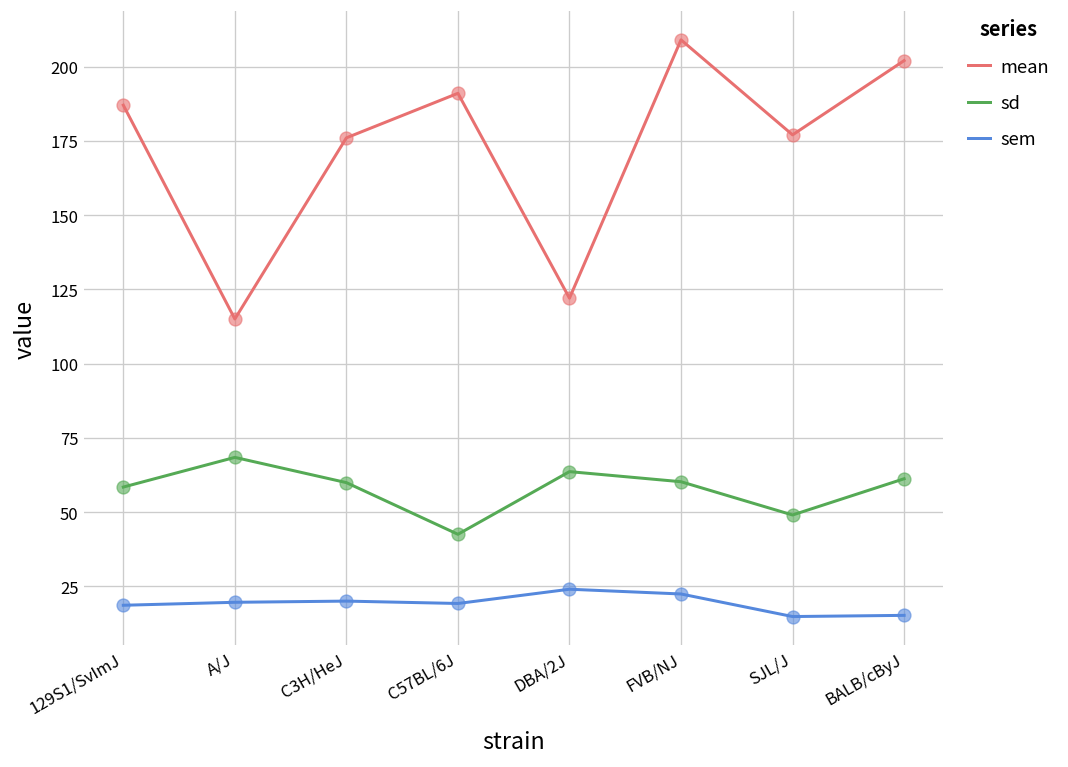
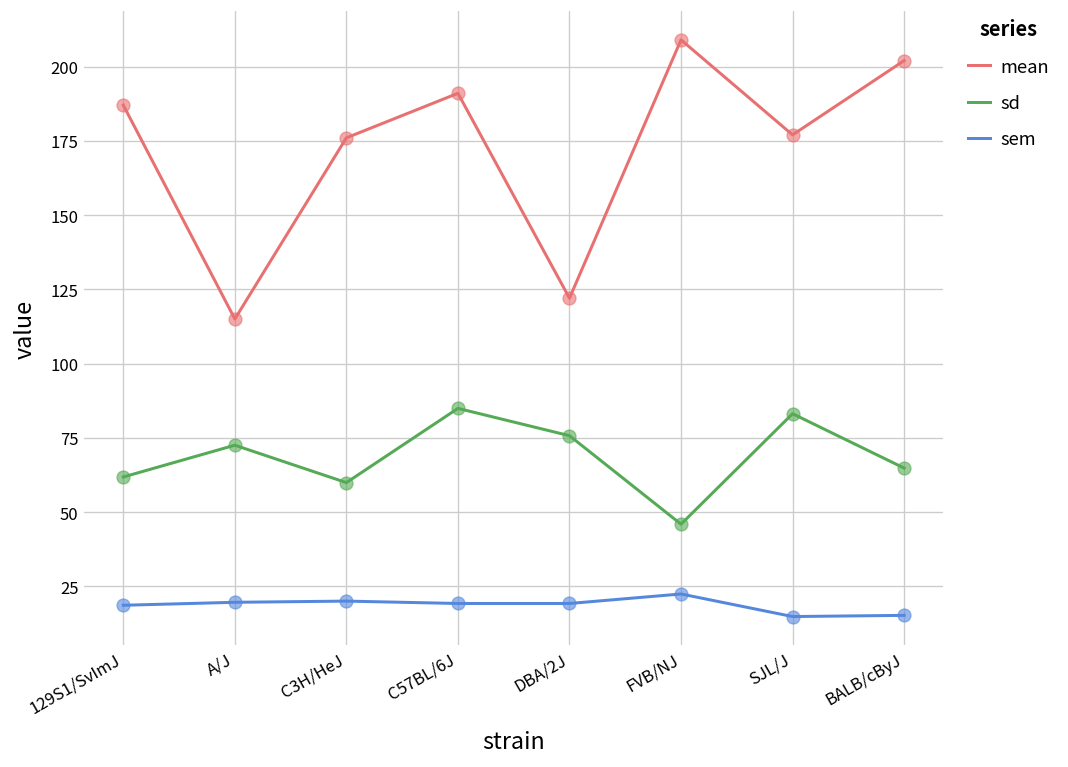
  {
    "mean": {
      "129S1/SvImJ": 187,
      "A/J": 115,
      "C3H/HeJ": 176,
      "C57BL/6J": 191,
      "DBA/2J": 122,
      "FVB/NJ": 209,
      "SJL/J": 177,
      "BALB/cByJ": 202
    },
    "sd": {
-     "129S1/SvImJ": 58,
-     "A/J": 68,
+     "129S1/SvImJ": 62,
+     "A/J": 73,
      "C3H/HeJ": 60,
-     "C57BL/6J": 43,
-     "DBA/2J": 64,
-     "FVB/NJ": 60,
-     "SJL/J": 49,
-     "BALB/cByJ": 61
+     "C57BL/6J": 85,
+     "DBA/2J": 76,
+     "FVB/NJ": 46,
+     "SJL/J": 83,
+     "BALB/cByJ": 65
    },
    "sem": {
      "129S1/SvImJ": 19,
      "A/J": 20,
      "C3H/HeJ": 20,
      "C57BL/6J": 19,
-     "DBA/2J": 24,
+     "DBA/2J": 19,
      "FVB/NJ": 22,
      "SJL/J": 15,
      "BALB/cByJ": 15
    }
  }
